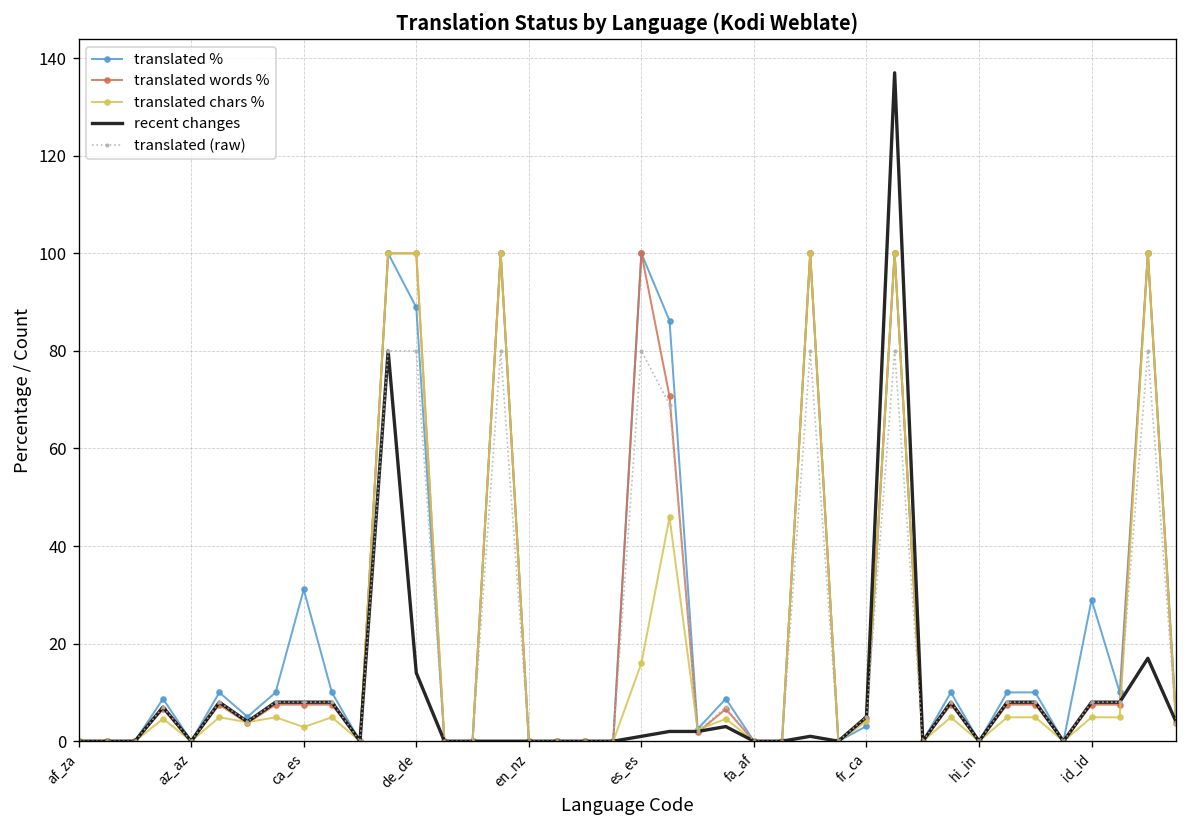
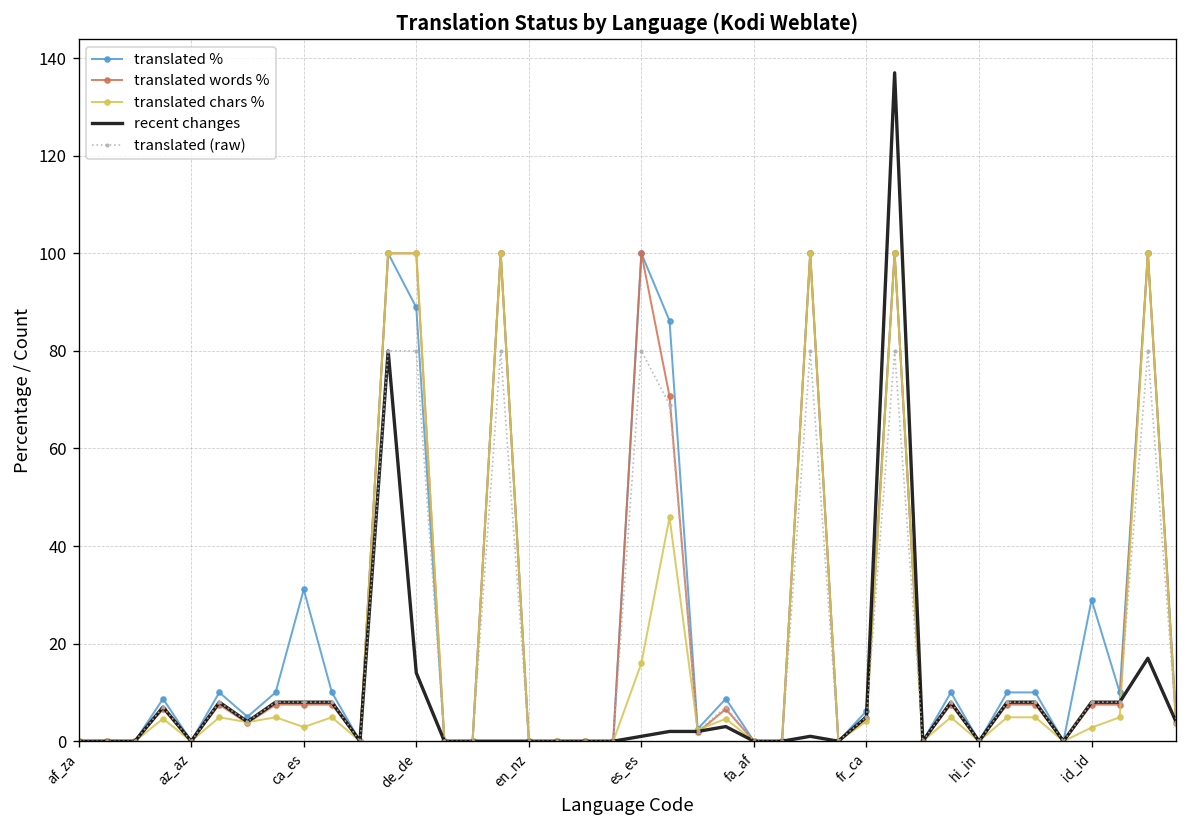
  {
    "translated %": {
      "ca_es": 31,
      "de_de": 89,
-     "fr_ca": 3,
+     "fr_ca": 6,
      "id_id": 29
    },
    "translated chars %": {
      "ca_es": 3,
      "es_es": 16,
-     "id_id": 5
+     "id_id": 3
    },
    "recent changes": {
      "de_de": 14,
      "es_es": 1
    },
    "translated (raw)": {
      "de_de": 80,
      "es_es": 80
    }
  }
